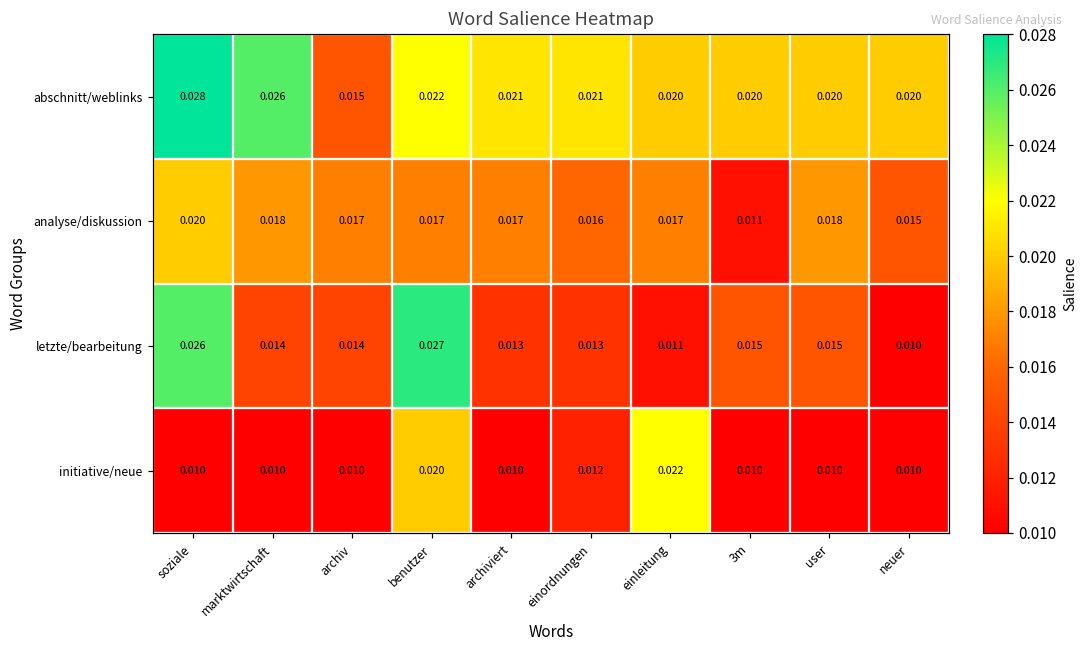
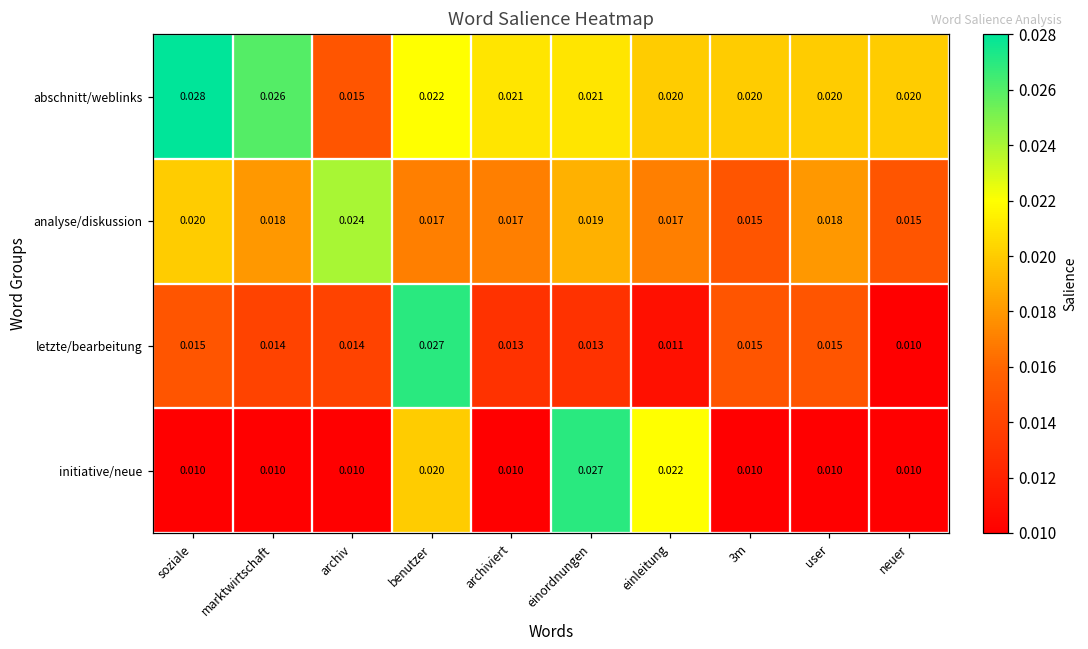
  {
    "abschnitt/weblinks": {
      "soziale": 0.028,
      "marktwirtschaft": 0.026,
      "archiv": 0.015,
      "benutzer": 0.022,
      "archiviert": 0.021,
      "einordnungen": 0.021,
      "einleitung": 0.020,
      "3m": 0.020,
      "user": 0.020,
      "neuer": 0.020
    },
    "analyse/diskussion": {
      "soziale": 0.020,
      "marktwirtschaft": 0.018,
-     "archiv": 0.017,
+     "archiv": 0.024,
      "benutzer": 0.017,
      "archiviert": 0.017,
-     "einordnungen": 0.016,
+     "einordnungen": 0.019,
      "einleitung": 0.017,
-     "3m": 0.011,
+     "3m": 0.015,
      "user": 0.018,
      "neuer": 0.015
    },
    "letzte/bearbeitung": {
-     "soziale": 0.026,
+     "soziale": 0.015,
      "marktwirtschaft": 0.014,
      "archiv": 0.014,
      "benutzer": 0.027,
      "archiviert": 0.013,
      "einordnungen": 0.013,
      "einleitung": 0.011,
      "3m": 0.015,
      "user": 0.015,
      "neuer": 0.010
    },
    "initiative/neue": {
      "soziale": 0.010,
      "marktwirtschaft": 0.010,
      "archiv": 0.010,
      "benutzer": 0.020,
      "archiviert": 0.010,
-     "einordnungen": 0.012,
+     "einordnungen": 0.027,
      "einleitung": 0.022,
      "3m": 0.010,
      "user": 0.010,
      "neuer": 0.010
    }
  }
